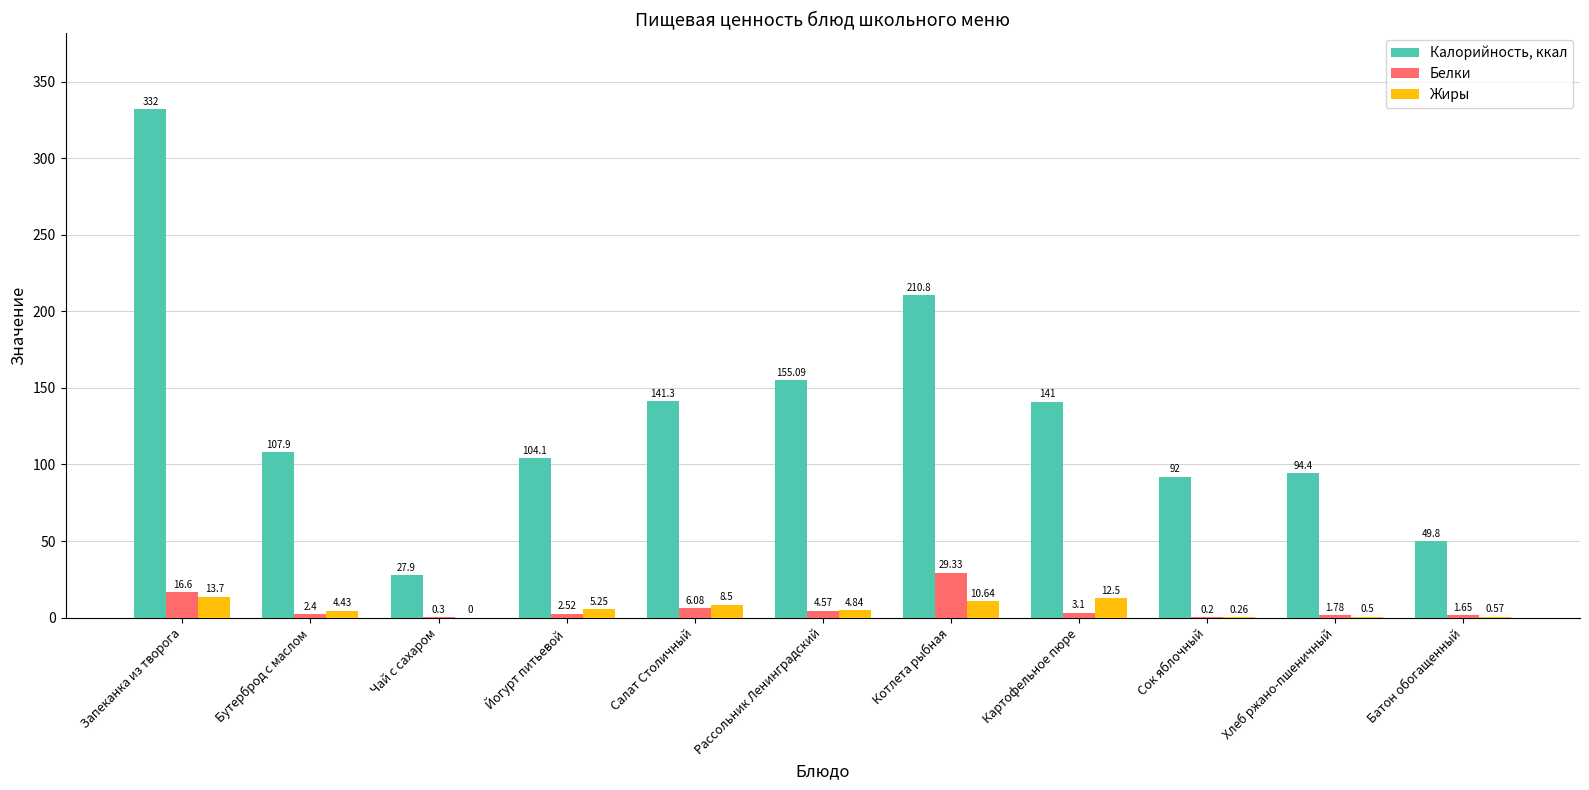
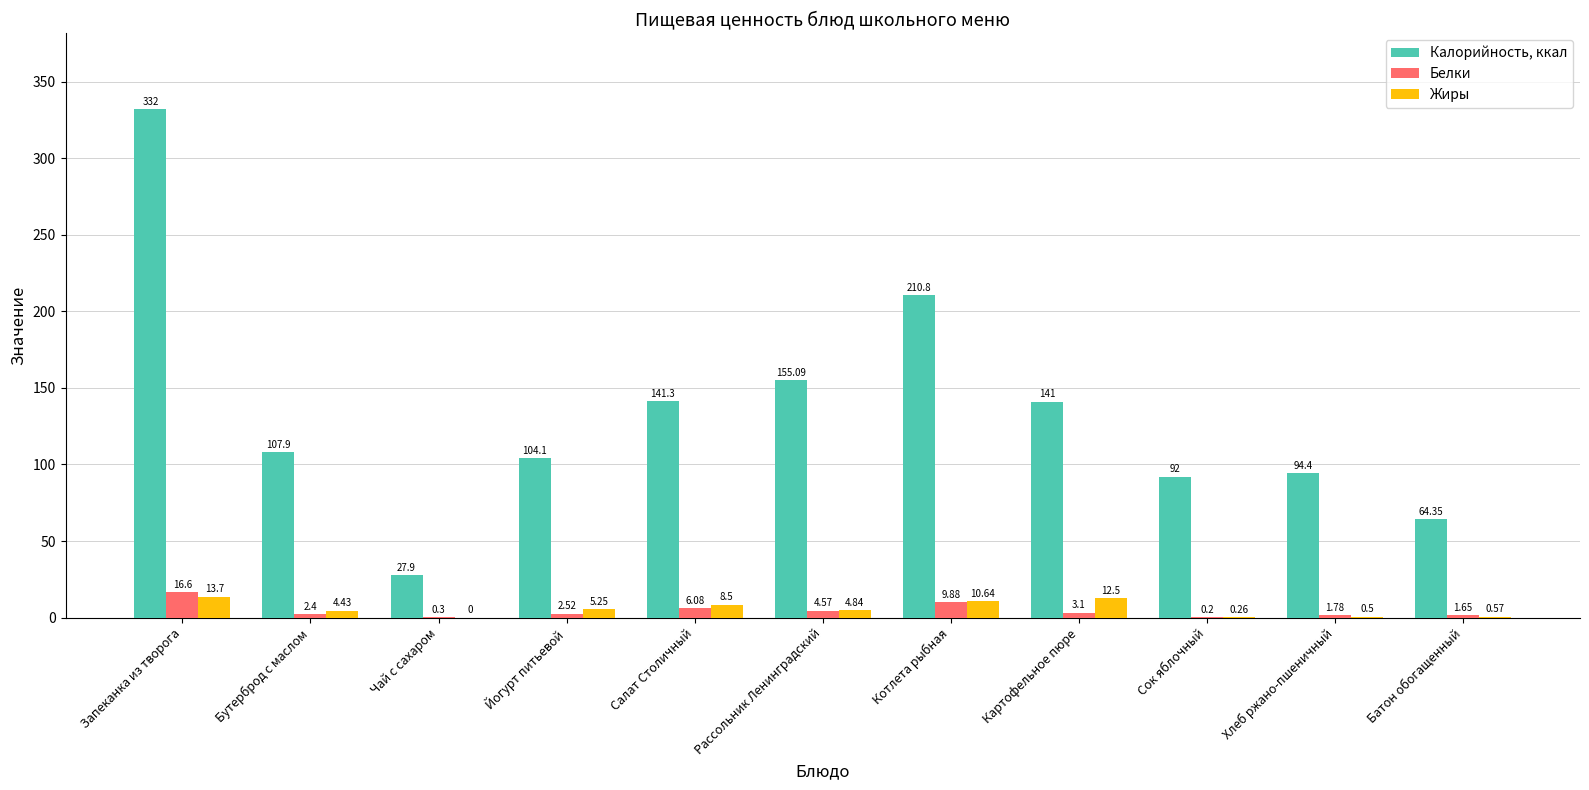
  {
    "Калорийность, ккал": {
      "Запеканка из творога": 332,
      "Бутерброд с маслом": 107.9,
      "Чай с сахаром": 27.9,
      "Йогурт питьевой": 104.1,
      "Салат Столичный": 141.3,
      "Рассольник Ленинградский": 155.09,
      "Котлета рыбная": 210.8,
      "Картофельное пюре": 141,
      "Сок яблочный": 92,
      "Хлеб ржано-пшеничный": 94.4,
-     "Батон обогащенный": 49.8
+     "Батон обогащенный": 64.35
    },
    "Белки": {
      "Запеканка из творога": 16.6,
      "Бутерброд с маслом": 2.4,
      "Чай с сахаром": 0.3,
      "Йогурт питьевой": 2.52,
      "Салат Столичный": 6.08,
      "Рассольник Ленинградский": 4.57,
-     "Котлета рыбная": 29.33,
+     "Котлета рыбная": 9.88,
      "Картофельное пюре": 3.1,
      "Сок яблочный": 0.2,
      "Хлеб ржано-пшеничный": 1.78,
      "Батон обогащенный": 1.65
    },
    "Жиры": {
      "Запеканка из творога": 13.7,
      "Бутерброд с маслом": 4.43,
      "Чай с сахаром": 0,
      "Йогурт питьевой": 5.25,
      "Салат Столичный": 8.5,
      "Рассольник Ленинградский": 4.84,
      "Котлета рыбная": 10.64,
      "Картофельное пюре": 12.5,
      "Сок яблочный": 0.26,
      "Хлеб ржано-пшеничный": 0.5,
      "Батон обогащенный": 0.57
    }
  }
